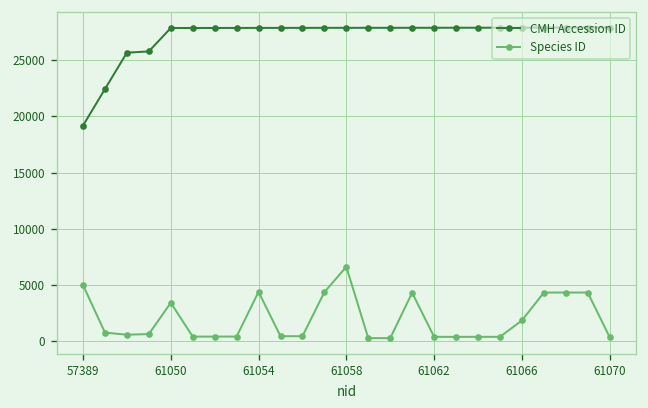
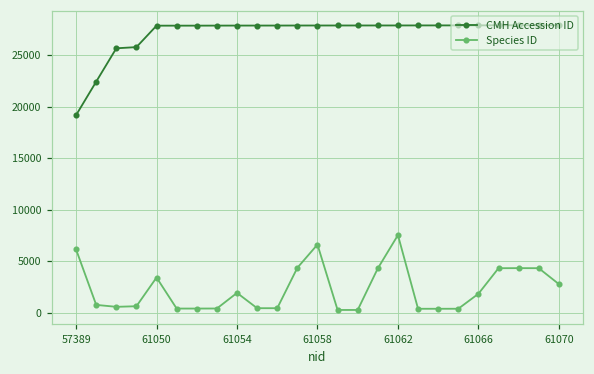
  {
    "CMH Accession ID": {
      "57389": 19000,
      "61050": 28000,
      "61054": 28000,
      "61058": 28000,
      "61062": 28000
    },
    "Species ID": {
-     "57389": 5000,
+     "57389": 6000,
      "61050": 3000,
-     "61054": 4000,
+     "61054": 2000,
      "61058": 7000,
-     "61062": 0,
+     "61062": 8000,
      "61066": 2000,
-     "61070": 0
+     "61070": 3000
    }
  }
